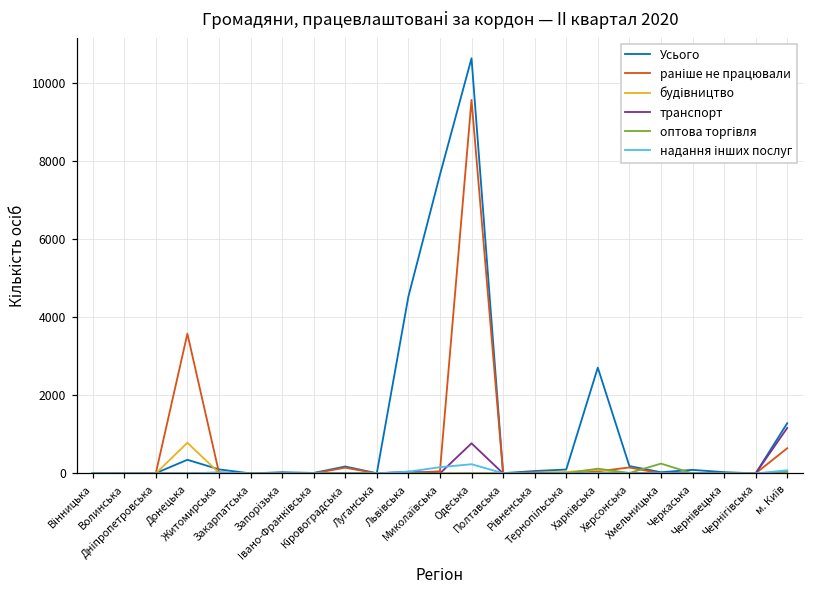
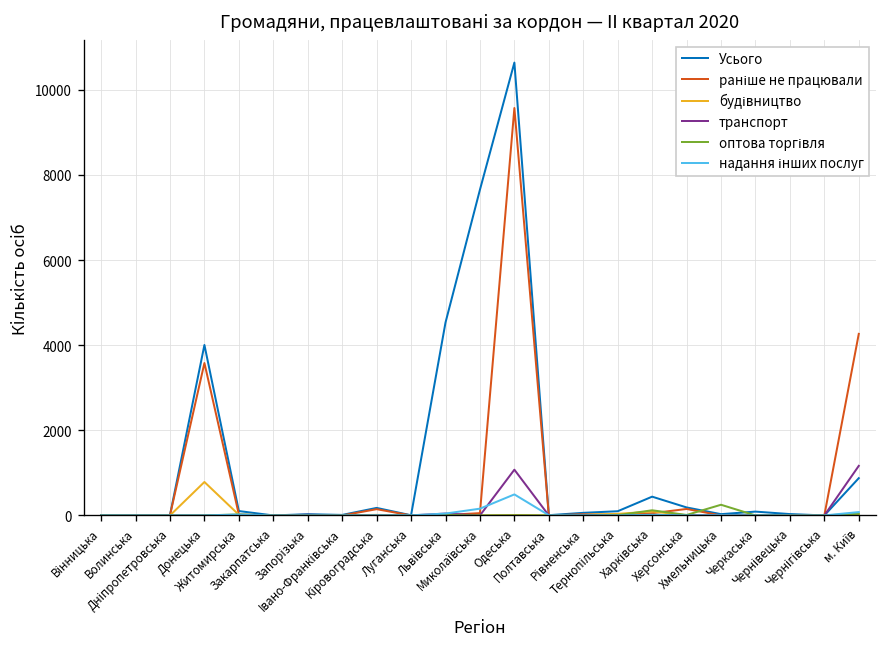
  {
    "Усього": {
-     "Донецька": 300,
+     "Донецька": 4000,
      "Житомирська": 100,
      "Львівська": 4500,
      "Миколаївська": 7700,
      "Одеська": 10600,
-     "Харківська": 2700,
+     "Харківська": 400,
      "Черкаська": 100,
-     "м. Київ": 1300
+     "м. Київ": 900
    },
    "раніше не працювали": {
      "Донецька": 3600,
      "Одеська": 9600,
-     "м. Київ": 600
+     "м. Київ": 4300
    },
    "будівництво": {
      "Донецька": 800
    },
    "транспорт": {
-     "Одеська": 800,
+     "Одеська": 1100,
      "м. Київ": 1200
    },
    "оптова торгівля": {
      "Хмельницька": 300
    },
    "надання інших послуг": {
      "Миколаївська": 200,
-     "Одеська": 200
+     "Одеська": 500
    }
  }
